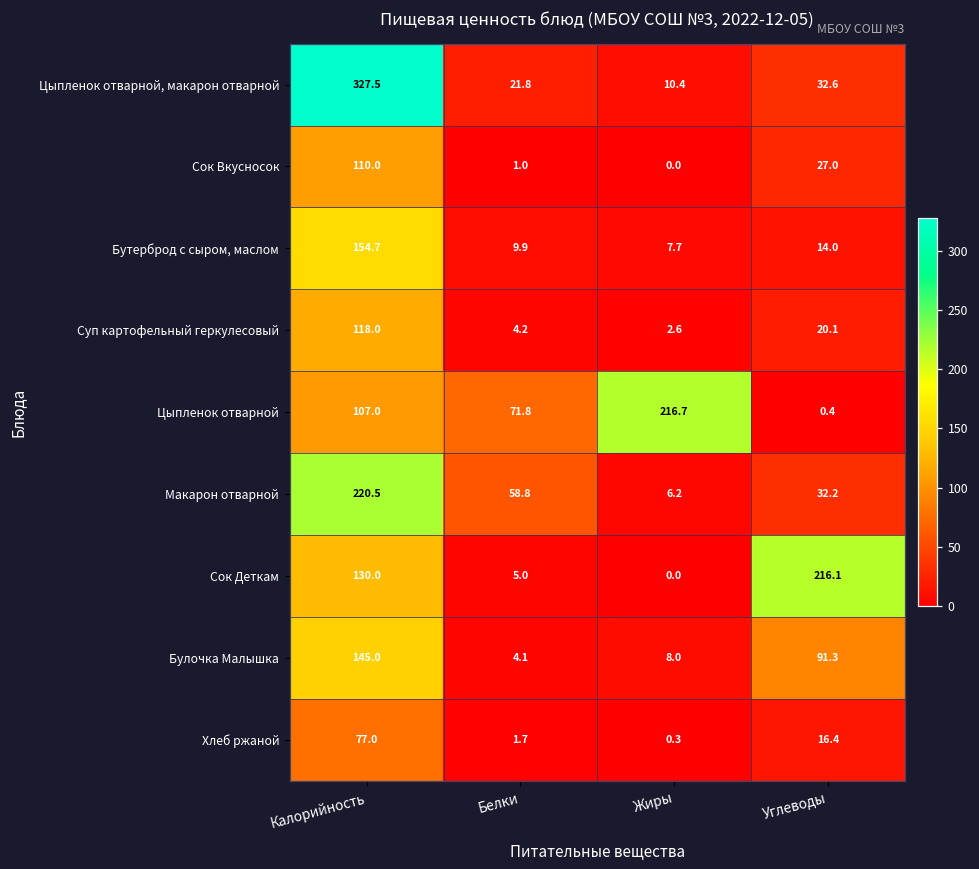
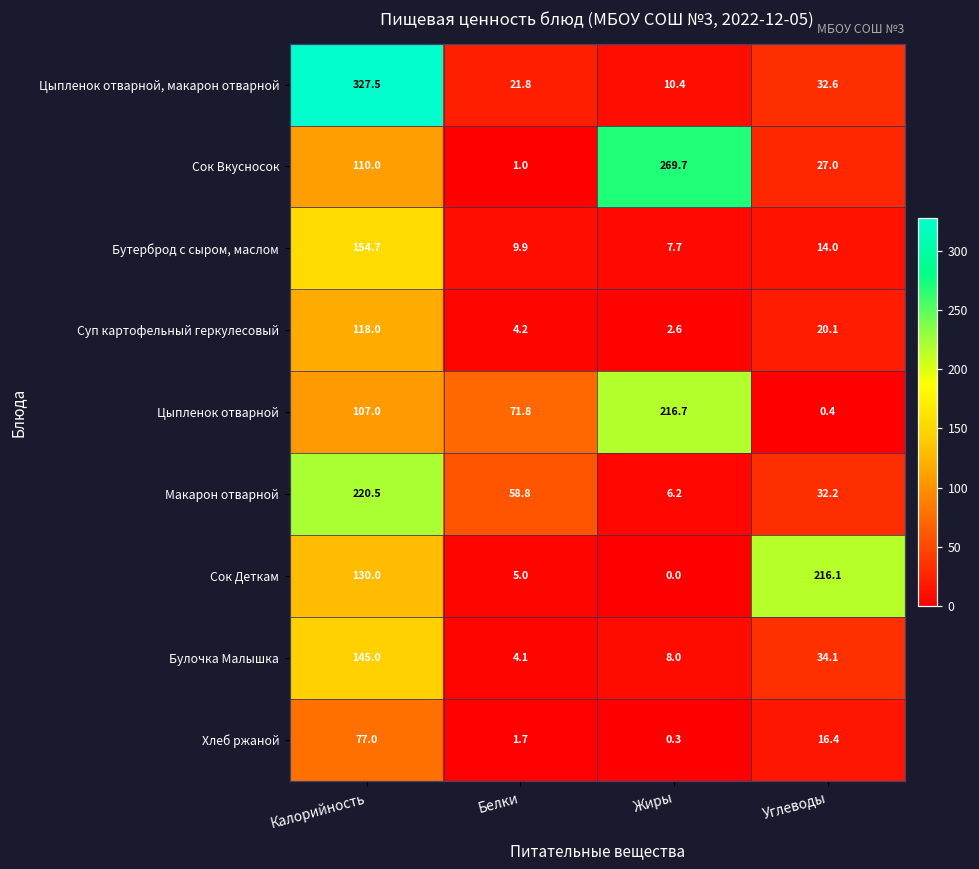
  {
    "Цыпленок отварной, макарон отварной": {
      "Калорийность": 327.5,
      "Белки": 21.8,
      "Жиры": 10.4,
      "Углеводы": 32.6
    },
    "Сок Вкусносок": {
      "Калорийность": 110.0,
      "Белки": 1.0,
-     "Жиры": 0.0,
+     "Жиры": 269.7,
      "Углеводы": 27.0
    },
    "Бутерброд с сыром, маслом": {
      "Калорийность": 154.7,
      "Белки": 9.9,
      "Жиры": 7.7,
      "Углеводы": 14.0
    },
    "Суп картофельный геркулесовый": {
      "Калорийность": 118.0,
      "Белки": 4.2,
      "Жиры": 2.6,
      "Углеводы": 20.1
    },
    "Цыпленок отварной": {
      "Калорийность": 107.0,
      "Белки": 71.8,
      "Жиры": 216.7,
      "Углеводы": 0.4
    },
    "Макарон отварной": {
      "Калорийность": 220.5,
      "Белки": 58.8,
      "Жиры": 6.2,
      "Углеводы": 32.2
    },
    "Сок Деткам": {
      "Калорийность": 130.0,
      "Белки": 5.0,
      "Жиры": 0.0,
      "Углеводы": 216.1
    },
    "Булочка Малышка": {
      "Калорийность": 145.0,
      "Белки": 4.1,
      "Жиры": 8.0,
-     "Углеводы": 91.3
+     "Углеводы": 34.1
    },
    "Хлеб ржаной": {
      "Калорийность": 77.0,
      "Белки": 1.7,
      "Жиры": 0.3,
      "Углеводы": 16.4
    }
  }
